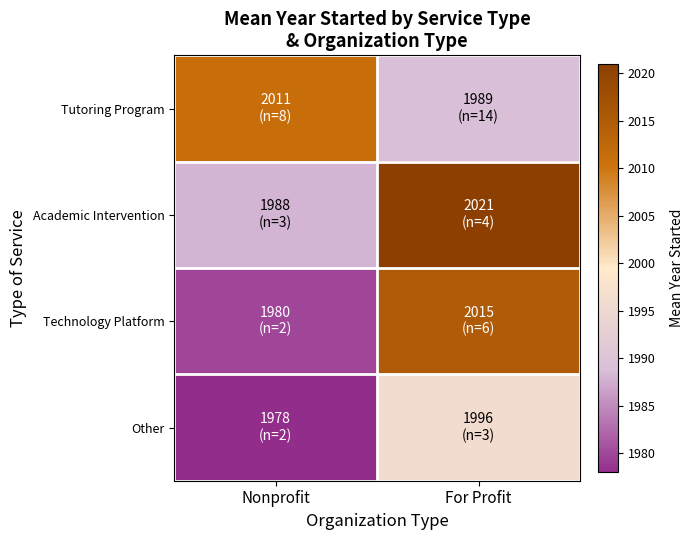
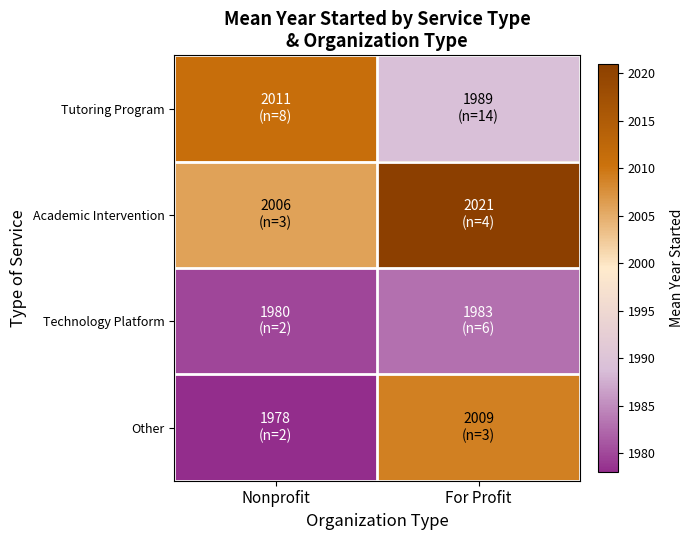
  {
    "Academic Intervention": {
-     "Nonprofit": 1988
+     "Nonprofit": 2006
    },
    "Technology Platform": {
-     "For Profit": 2015
+     "For Profit": 1983
    },
    "Other": {
-     "For Profit": 1996
+     "For Profit": 2009
    }
  }
